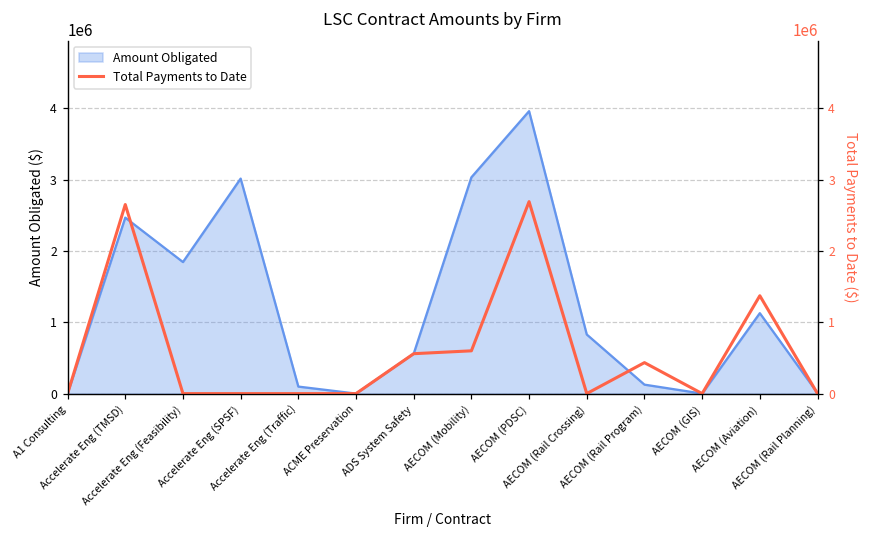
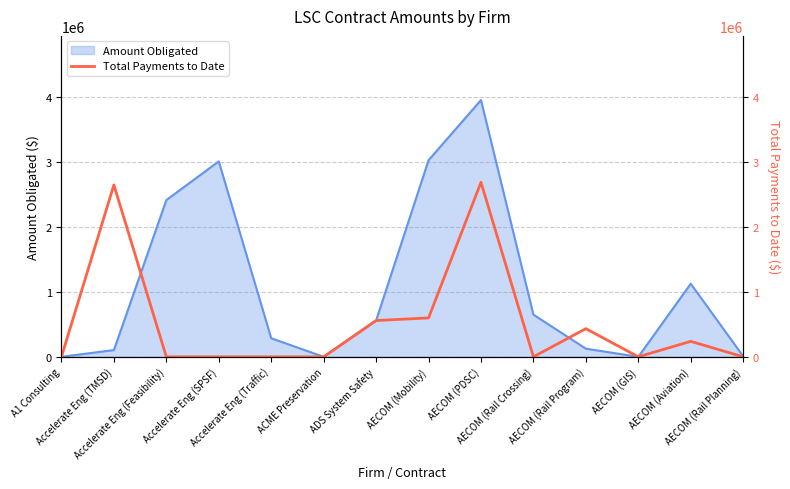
  {
    "Amount Obligated": {
      "A1 Consulting": 0,
-     "Accelerate Eng (TMSD)": 2500000,
-     "Accelerate Eng (Feasibility)": 1800000,
+     "Accelerate Eng (TMSD)": 100000,
+     "Accelerate Eng (Feasibility)": 2400000,
      "Accelerate Eng (SPSF)": 3000000,
-     "Accelerate Eng (Traffic)": 100000,
+     "Accelerate Eng (Traffic)": 300000,
      "ACME Preservation": 0,
      "ADS System Safety": 600000,
      "AECOM (Mobility)": 3000000,
      "AECOM (PDSC)": 4000000,
-     "AECOM (Rail Crossing)": 800000,
+     "AECOM (Rail Crossing)": 700000,
      "AECOM (Rail Program)": 100000,
      "AECOM (GIS)": 0,
      "AECOM (Aviation)": 1100000,
      "AECOM (Rail Planning)": 0
    },
    "Total Payments to Date": {
      "A1 Consulting": 0,
      "Accelerate Eng (TMSD)": 2700000,
      "Accelerate Eng (Feasibility)": 0,
      "Accelerate Eng (SPSF)": 0,
      "Accelerate Eng (Traffic)": 0,
      "ACME Preservation": 0,
      "ADS System Safety": 600000,
      "AECOM (Mobility)": 600000,
      "AECOM (PDSC)": 2700000,
      "AECOM (Rail Crossing)": 0,
      "AECOM (Rail Program)": 400000,
      "AECOM (GIS)": 0,
-     "AECOM (Aviation)": 1400000,
+     "AECOM (Aviation)": 200000,
      "AECOM (Rail Planning)": 0
    }
  }
